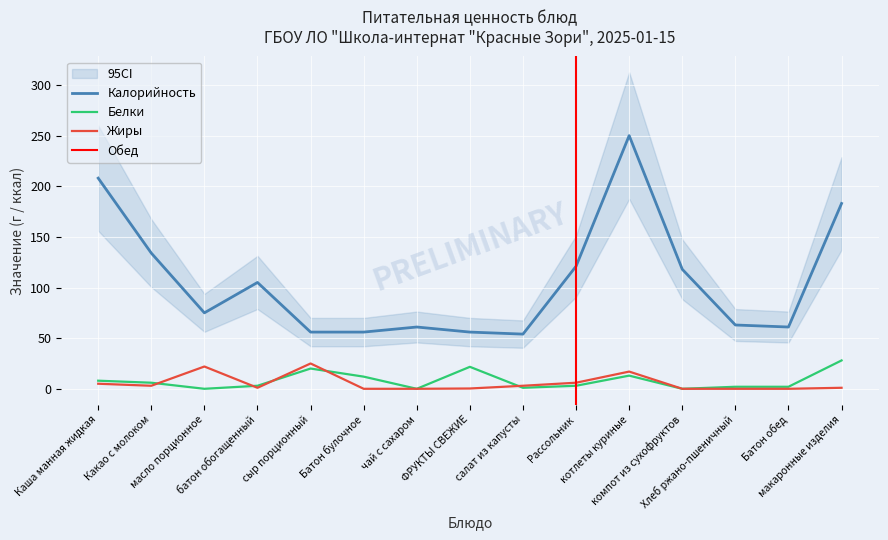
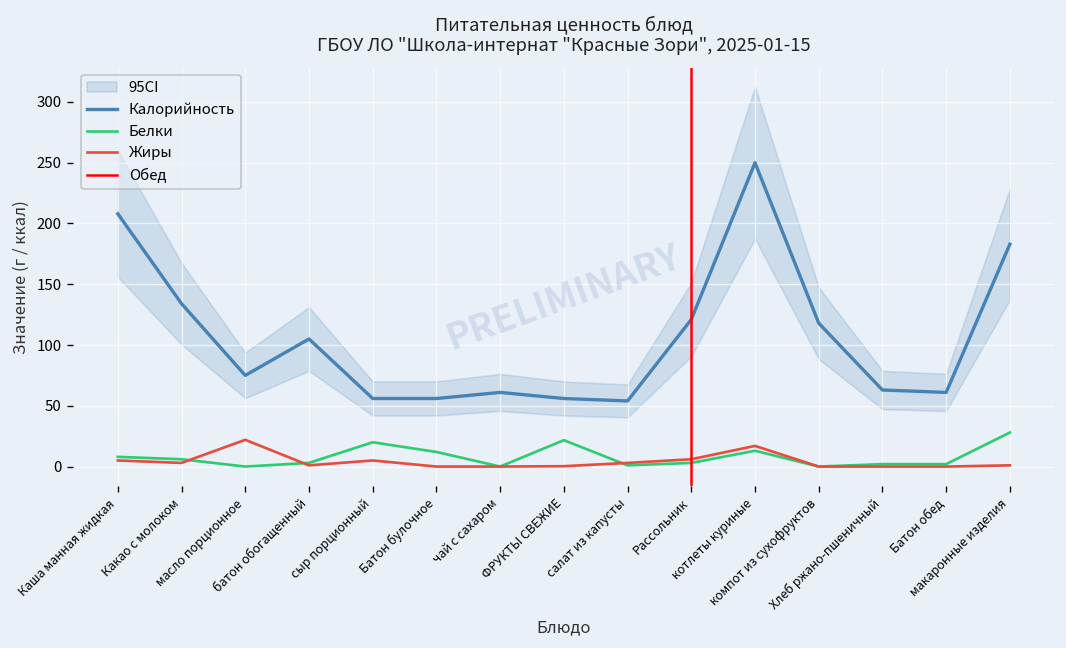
  {
    "Белки": {
      "Каша манная жидкая": 8,
      "Какао с молоком": 6,
      "масло порционное": 0,
      "сыр порционный": 20,
      "Батон булочное": 12,
      "ФРУКТЫ СВЕЖИЕ": 22,
      "Рассольник": 3,
      "котлеты куриные": 13,
      "макаронные изделия": 28
    },
    "Жиры": {
      "Каша манная жидкая": 5,
      "Какао с молоком": 3,
      "масло порционное": 22,
-     "сыр порционный": 25,
+     "сыр порционный": 5,
      "Батон булочное": 0,
      "ФРУКТЫ СВЕЖИЕ": 0,
      "Рассольник": 6,
      "котлеты куриные": 17,
      "макаронные изделия": 1
    }
  }
